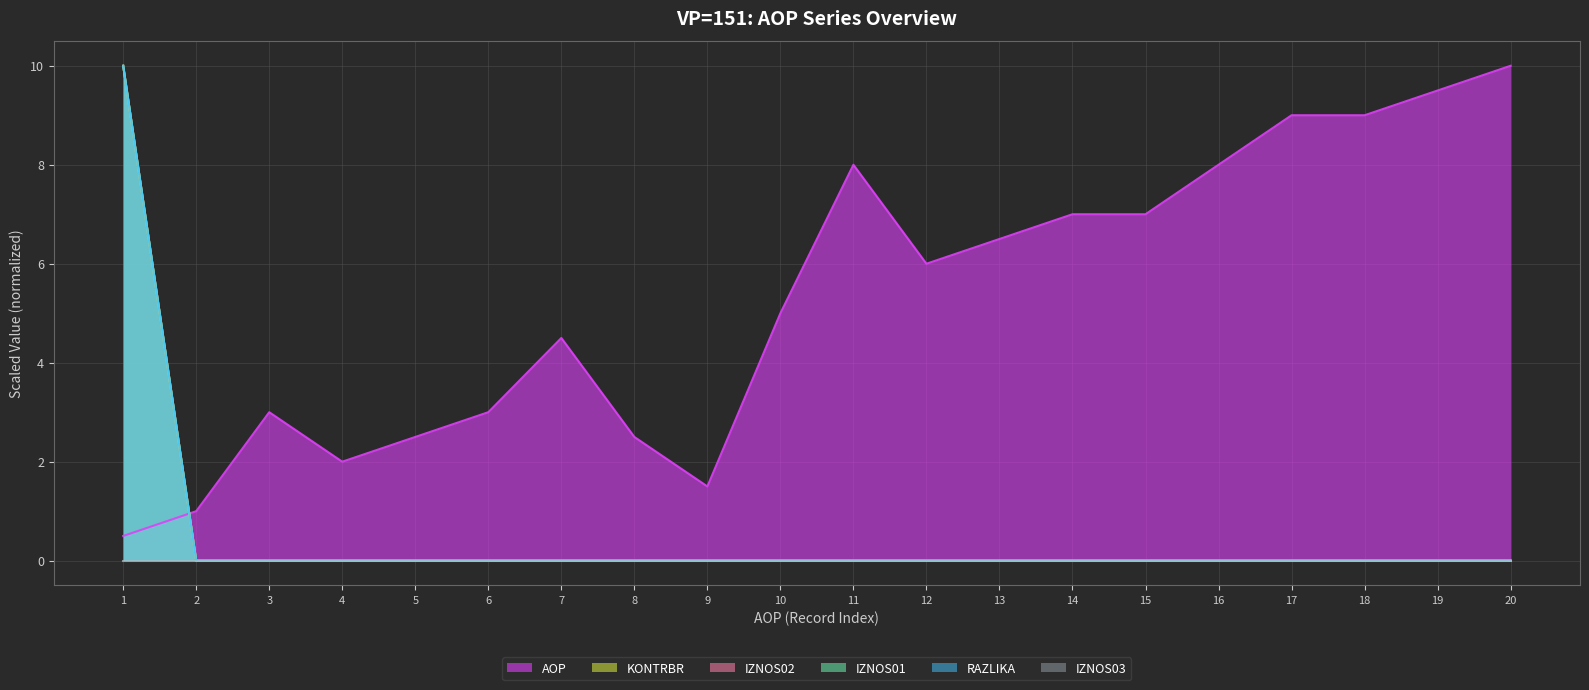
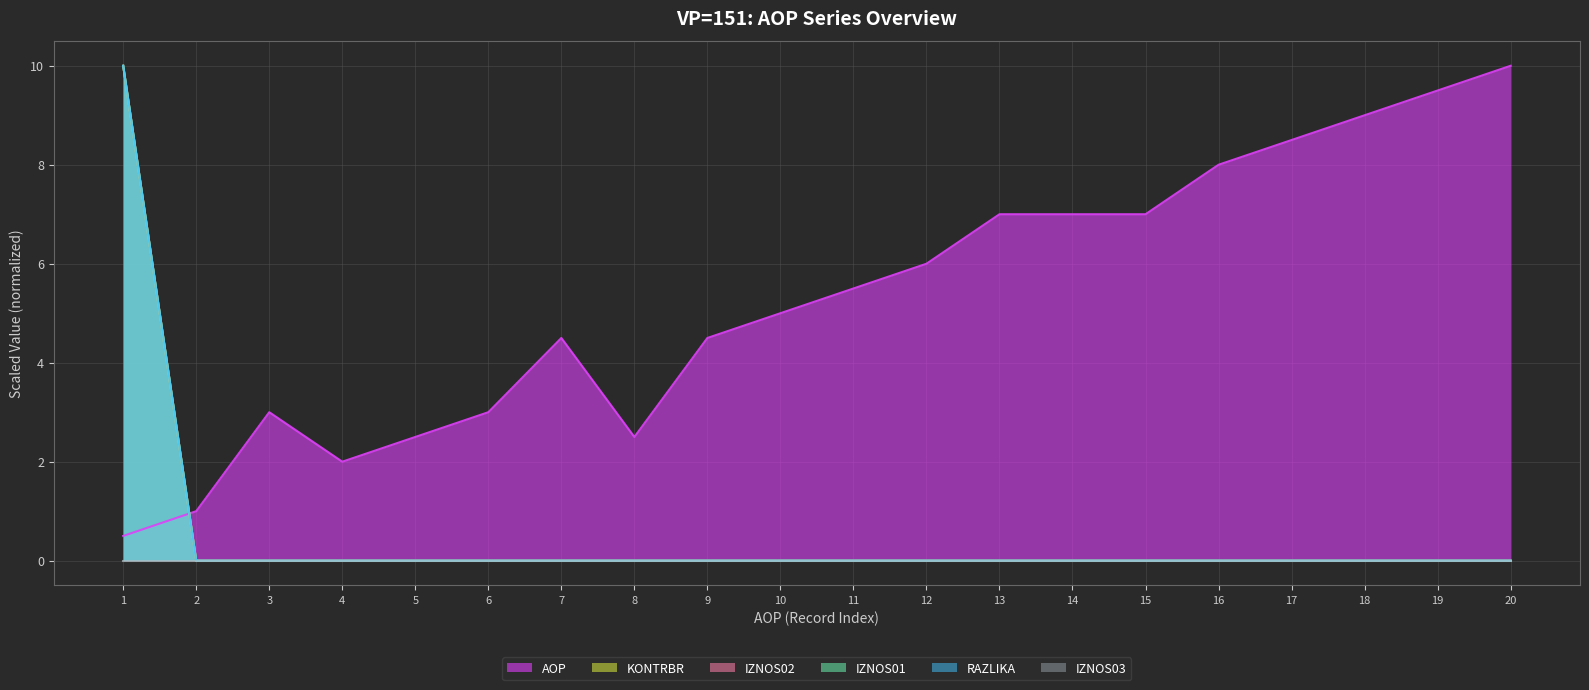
  {
    "AOP": {
      "1": 0.5,
      "2": 1.0,
      "3": 3.0,
      "4": 2.0,
      "5": 2.5,
      "6": 3.0,
      "7": 4.5,
      "8": 2.5,
-     "9": 1.5,
+     "9": 4.5,
      "10": 5.0,
-     "11": 8.0,
+     "11": 5.5,
      "12": 6.0,
-     "13": 6.5,
+     "13": 7.0,
      "14": 7.0,
      "15": 7.0,
      "16": 8.0,
-     "17": 9.0,
+     "17": 8.5,
      "18": 9.0,
      "19": 9.5,
      "20": 10.0
    },
    "RAZLIKA": {
      "1": 10.0
    },
    "IZNOS03": {
      "1": 0.0
    }
  }
